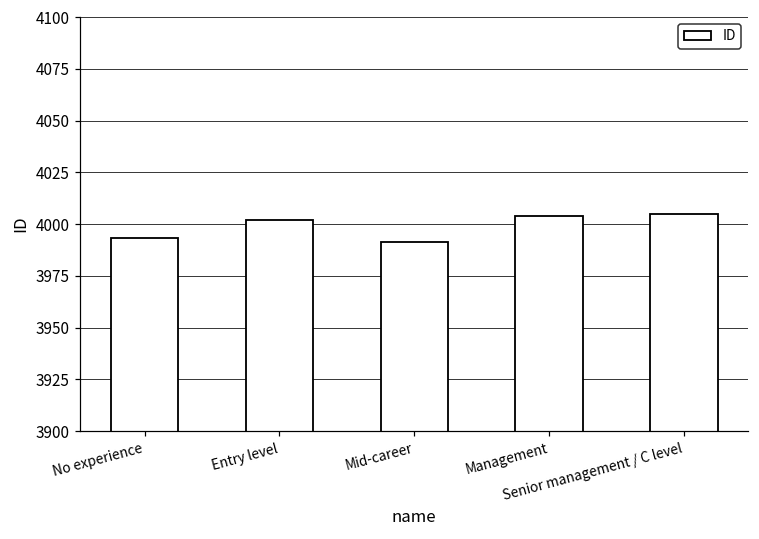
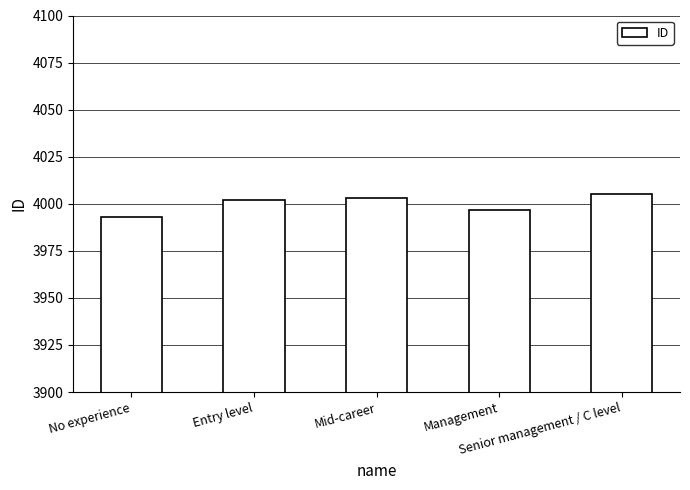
  {
    "No experience": 3993,
    "Entry level": 4002,
-   "Mid-career": 3991,
-   "Management": 4004,
+   "Mid-career": 4003,
+   "Management": 3997,
    "Senior management / C level": 4005
  }
